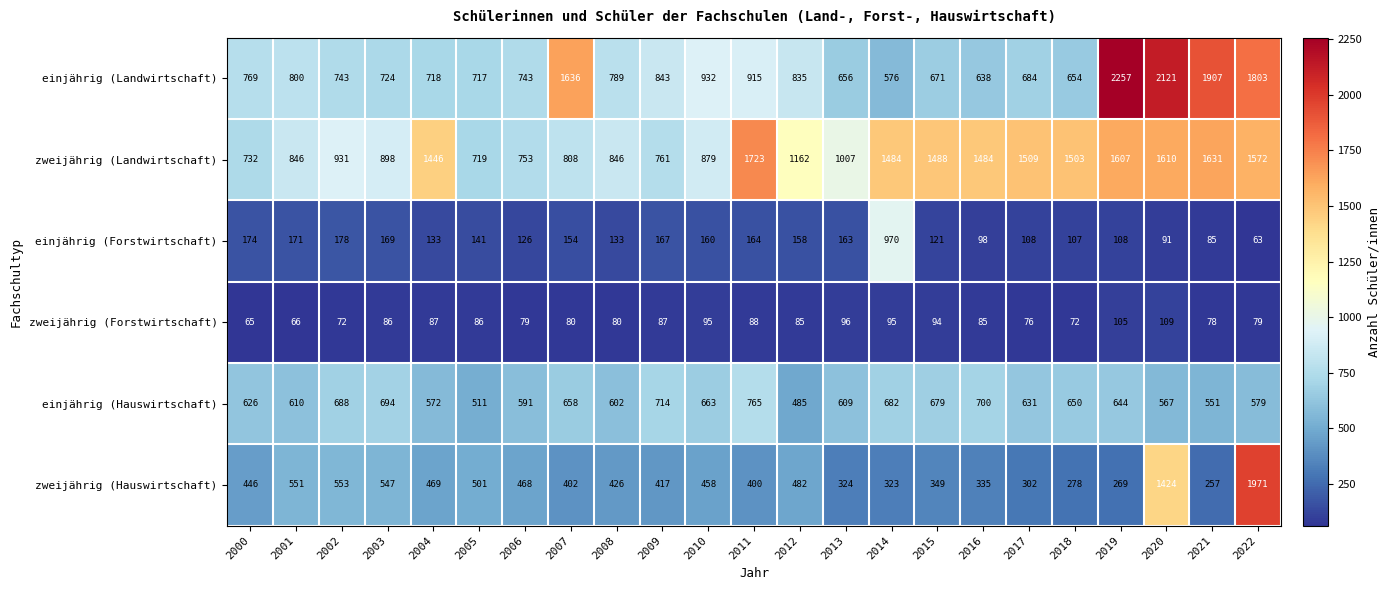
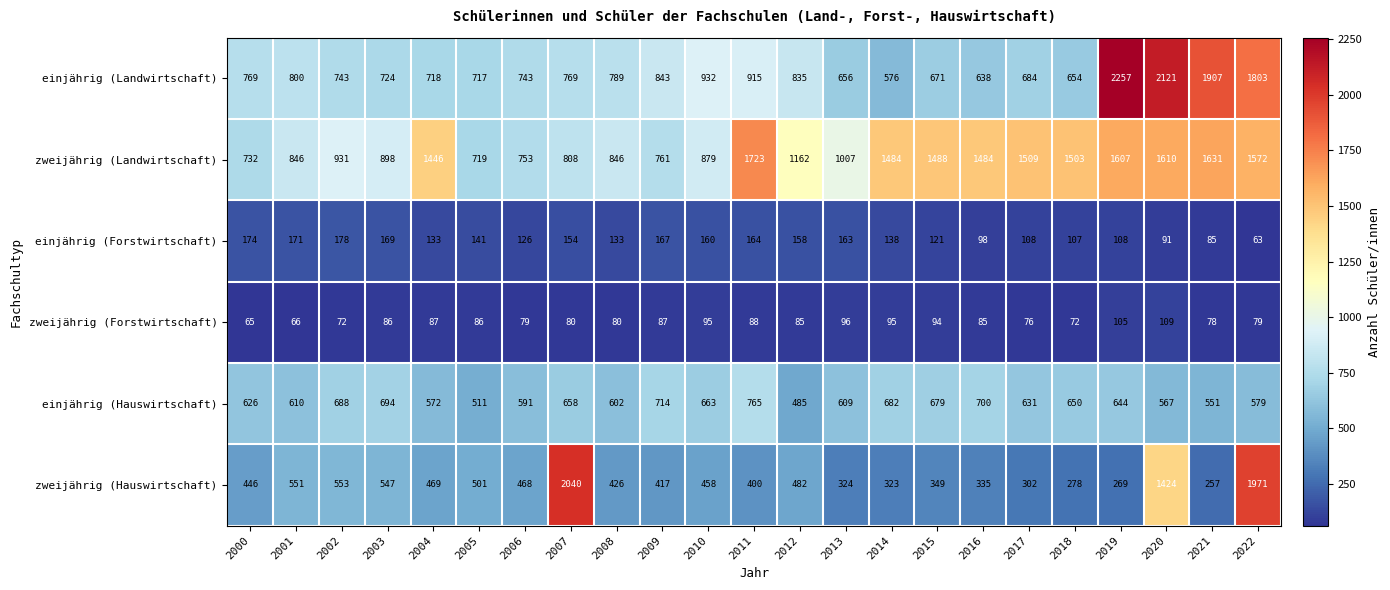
  {
    "einjährig (Landwirtschaft)": {
      "2000": 769,
      "2001": 800,
      "2002": 743,
      "2003": 724,
      "2004": 718,
      "2005": 717,
      "2006": 743,
-     "2007": 1636,
+     "2007": 769,
      "2008": 789,
      "2009": 843,
      "2010": 932,
      "2011": 915,
      "2012": 835,
      "2013": 656,
      "2014": 576,
      "2015": 671,
      "2016": 638,
      "2017": 684,
      "2018": 654,
      "2019": 2257,
      "2020": 2121,
      "2021": 1907,
      "2022": 1803
    },
    "zweijährig (Landwirtschaft)": {
      "2000": 732,
      "2001": 846,
      "2002": 931,
      "2003": 898,
      "2004": 1446,
      "2005": 719,
      "2006": 753,
      "2007": 808,
      "2008": 846,
      "2009": 761,
      "2010": 879,
      "2011": 1723,
      "2012": 1162,
      "2013": 1007,
      "2014": 1484,
      "2015": 1488,
      "2016": 1484,
      "2017": 1509,
      "2018": 1503,
      "2019": 1607,
      "2020": 1610,
      "2021": 1631,
      "2022": 1572
    },
    "einjährig (Forstwirtschaft)": {
      "2000": 174,
      "2001": 171,
      "2002": 178,
      "2003": 169,
      "2004": 133,
      "2005": 141,
      "2006": 126,
      "2007": 154,
      "2008": 133,
      "2009": 167,
      "2010": 160,
      "2011": 164,
      "2012": 158,
      "2013": 163,
-     "2014": 970,
+     "2014": 138,
      "2015": 121,
      "2016": 98,
      "2017": 108,
      "2018": 107,
      "2019": 108,
      "2020": 91,
      "2021": 85,
      "2022": 63
    },
    "zweijährig (Forstwirtschaft)": {
      "2000": 65,
      "2001": 66,
      "2002": 72,
      "2003": 86,
      "2004": 87,
      "2005": 86,
      "2006": 79,
      "2007": 80,
      "2008": 80,
      "2009": 87,
      "2010": 95,
      "2011": 88,
      "2012": 85,
      "2013": 96,
      "2014": 95,
      "2015": 94,
      "2016": 85,
      "2017": 76,
      "2018": 72,
      "2019": 105,
      "2020": 109,
      "2021": 78,
      "2022": 79
    },
    "einjährig (Hauswirtschaft)": {
      "2000": 626,
      "2001": 610,
      "2002": 688,
      "2003": 694,
      "2004": 572,
      "2005": 511,
      "2006": 591,
      "2007": 658,
      "2008": 602,
      "2009": 714,
      "2010": 663,
      "2011": 765,
      "2012": 485,
      "2013": 609,
      "2014": 682,
      "2015": 679,
      "2016": 700,
      "2017": 631,
      "2018": 650,
      "2019": 644,
      "2020": 567,
      "2021": 551,
      "2022": 579
    },
    "zweijährig (Hauswirtschaft)": {
      "2000": 446,
      "2001": 551,
      "2002": 553,
      "2003": 547,
      "2004": 469,
      "2005": 501,
      "2006": 468,
-     "2007": 402,
+     "2007": 2040,
      "2008": 426,
      "2009": 417,
      "2010": 458,
      "2011": 400,
      "2012": 482,
      "2013": 324,
      "2014": 323,
      "2015": 349,
      "2016": 335,
      "2017": 302,
      "2018": 278,
      "2019": 269,
      "2020": 1424,
      "2021": 257,
      "2022": 1971
    }
  }
